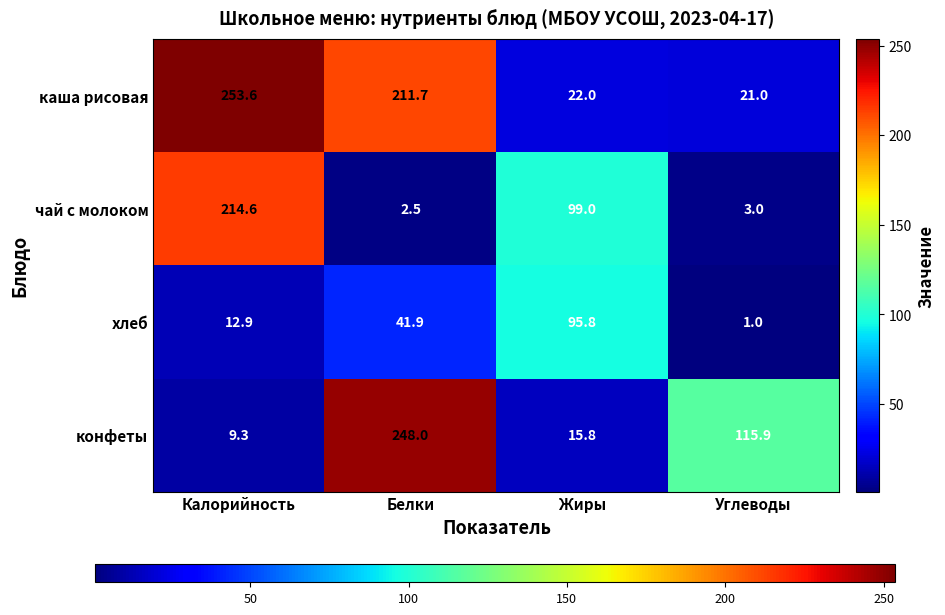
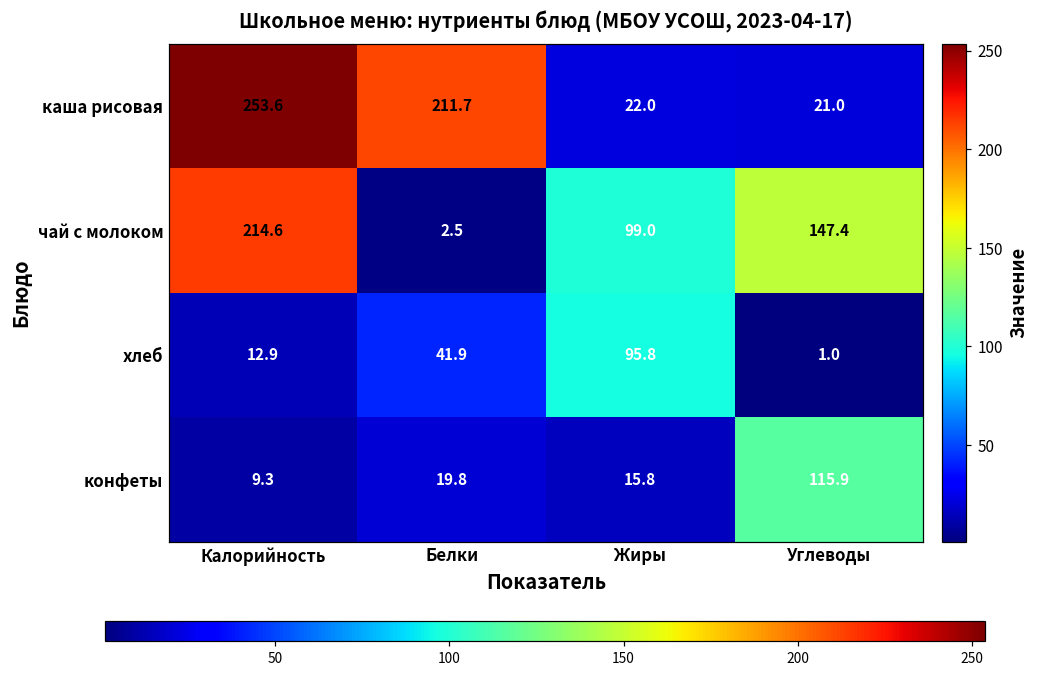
  {
    "каша рисовая": {
      "Калорийность": 253.6,
      "Белки": 211.7,
      "Жиры": 22.0,
      "Углеводы": 21.0
    },
    "чай с молоком": {
      "Калорийность": 214.6,
      "Белки": 2.5,
      "Жиры": 99.0,
-     "Углеводы": 3.0
+     "Углеводы": 147.4
    },
    "хлеб": {
      "Калорийность": 12.9,
      "Белки": 41.9,
      "Жиры": 95.8,
      "Углеводы": 1.0
    },
    "конфеты": {
      "Калорийность": 9.3,
-     "Белки": 248.0,
+     "Белки": 19.8,
      "Жиры": 15.8,
      "Углеводы": 115.9
    }
  }
